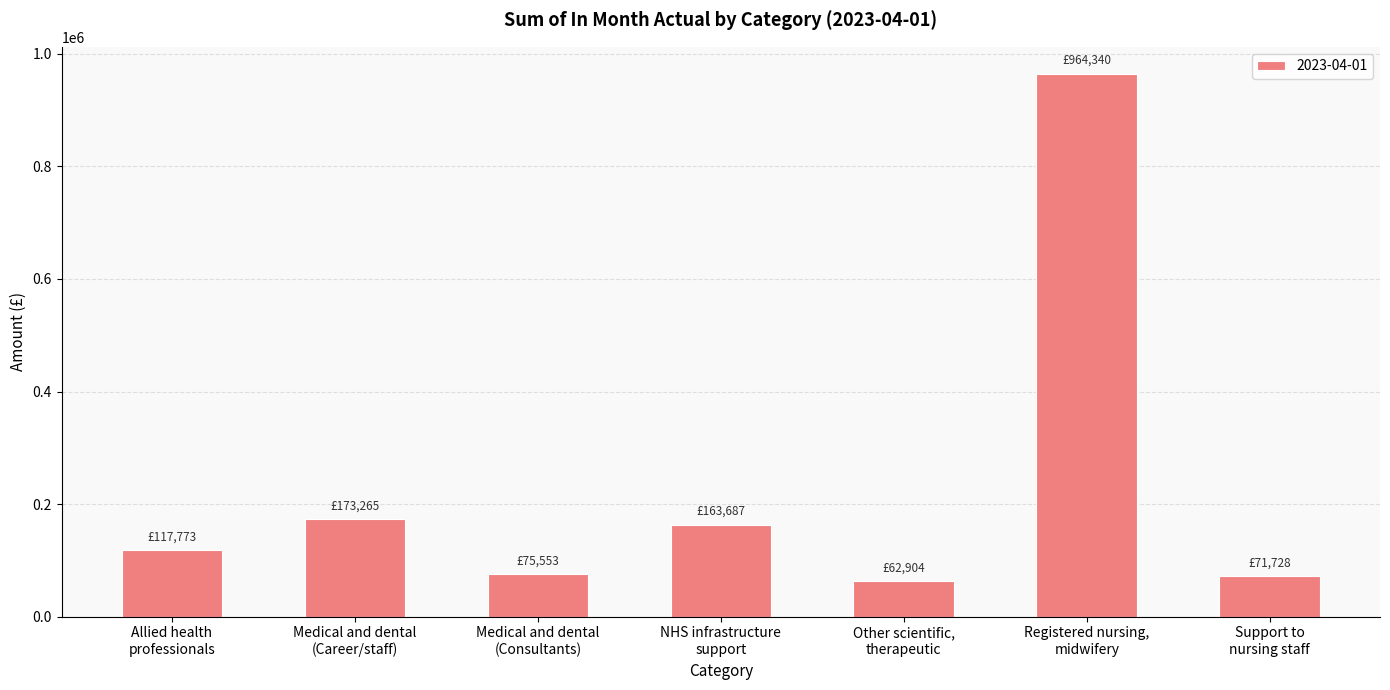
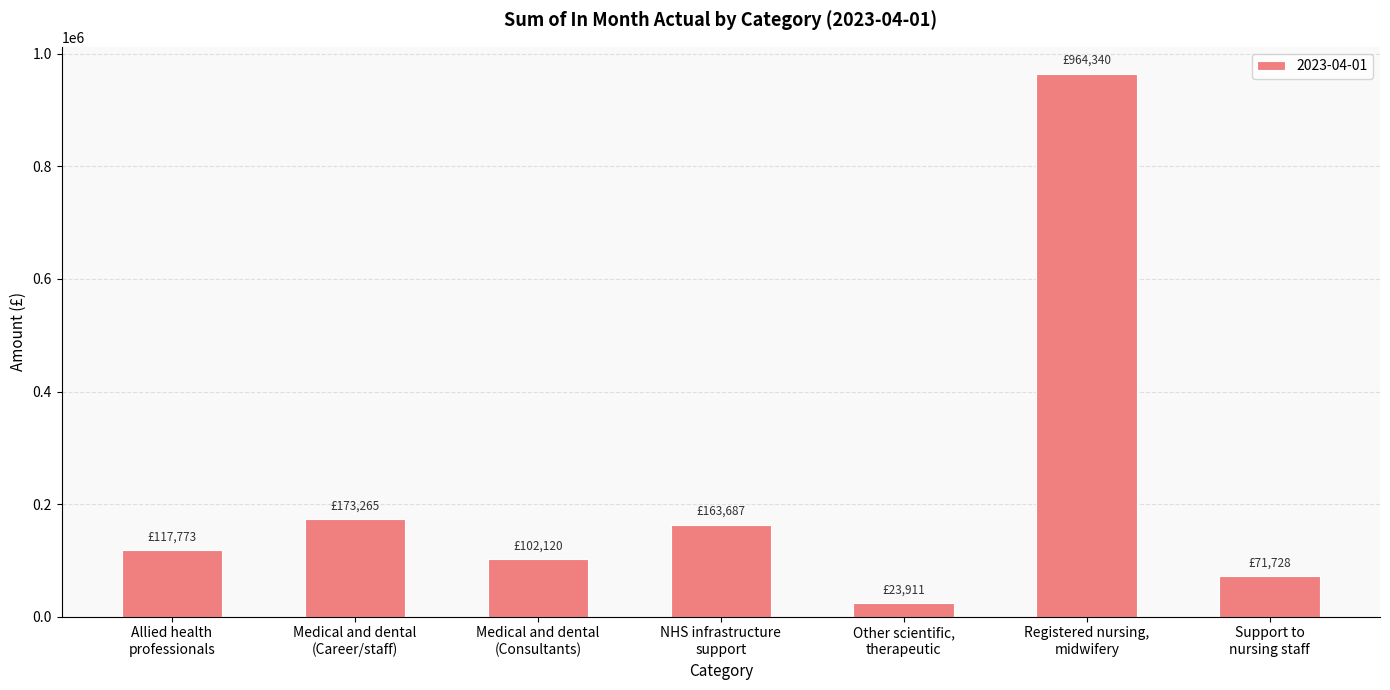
  {
    "Allied health professionals": "£117,773",
    "Medical and dental (Career/staff)": "£173,265",
-   "Medical and dental (Consultants)": "£75,553",
+   "Medical and dental (Consultants)": "£102,120",
    "NHS infrastructure support": "£163,687",
-   "Other scientific, therapeutic": "£62,904",
+   "Other scientific, therapeutic": "£23,911",
    "Registered nursing, midwifery": "£964,340",
    "Support to nursing staff": "£71,728"
  }
